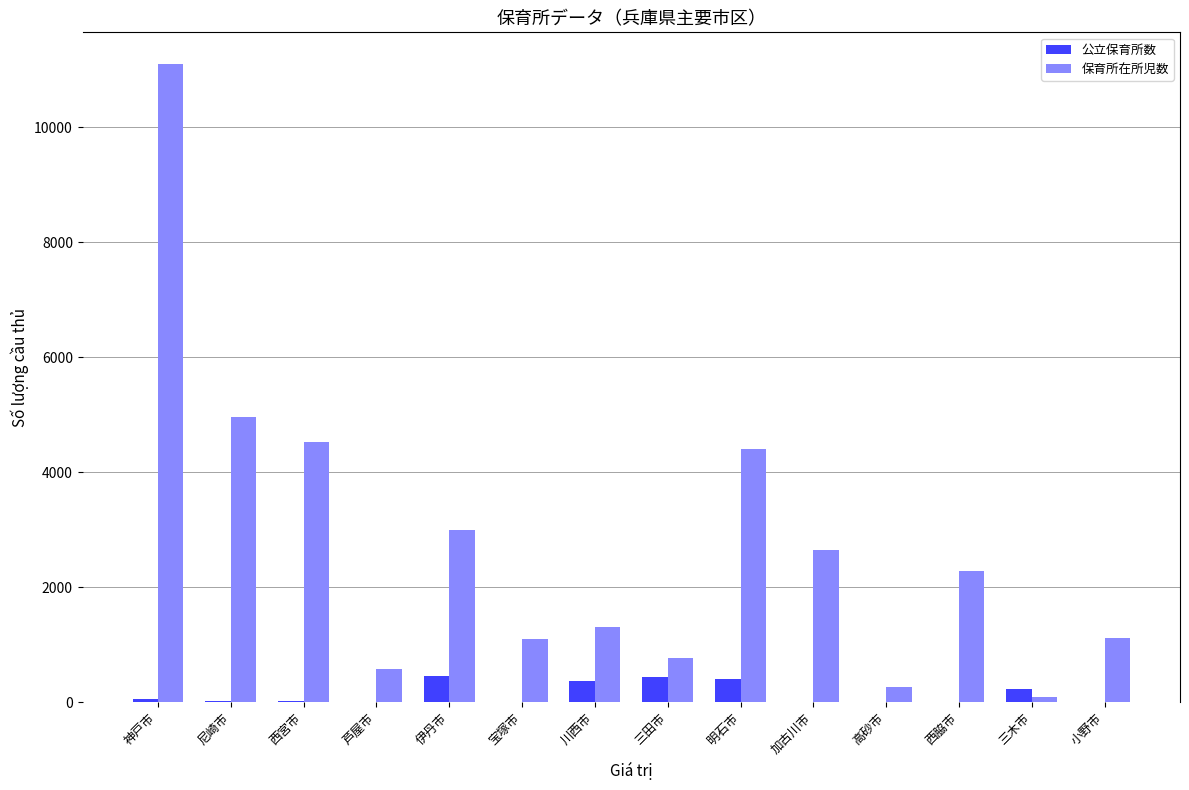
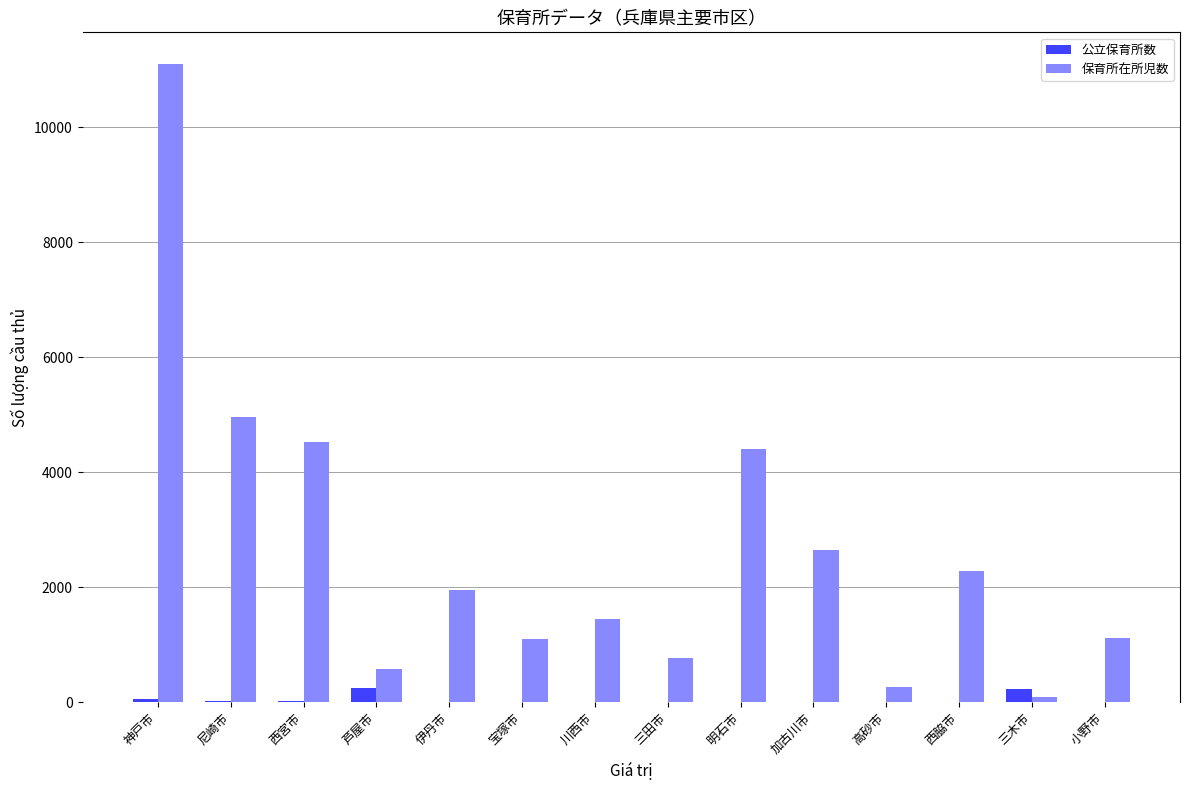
  {
    "公立保育所数": {
      "神戸市": 100,
-     "芦屋市": 0,
-     "伊丹市": 500,
-     "川西市": 400,
-     "三田市": 400,
-     "明石市": 400,
+     "芦屋市": 200,
+     "伊丹市": 0,
+     "川西市": 0,
+     "三田市": 0,
+     "明石市": 0,
      "西脇市": 0,
      "三木市": 200,
      "小野市": 0
    },
    "保育所在所児数": {
      "神戸市": 11100,
      "尼崎市": 5000,
      "西宮市": 4500,
      "芦屋市": 600,
-     "伊丹市": 3000,
+     "伊丹市": 1900,
      "宝塚市": 1100,
-     "川西市": 1300,
+     "川西市": 1500,
      "三田市": 800,
      "明石市": 4400,
      "加古川市": 2600,
      "高砂市": 300,
      "西脇市": 2300,
      "三木市": 100,
      "小野市": 1100
    }
  }
